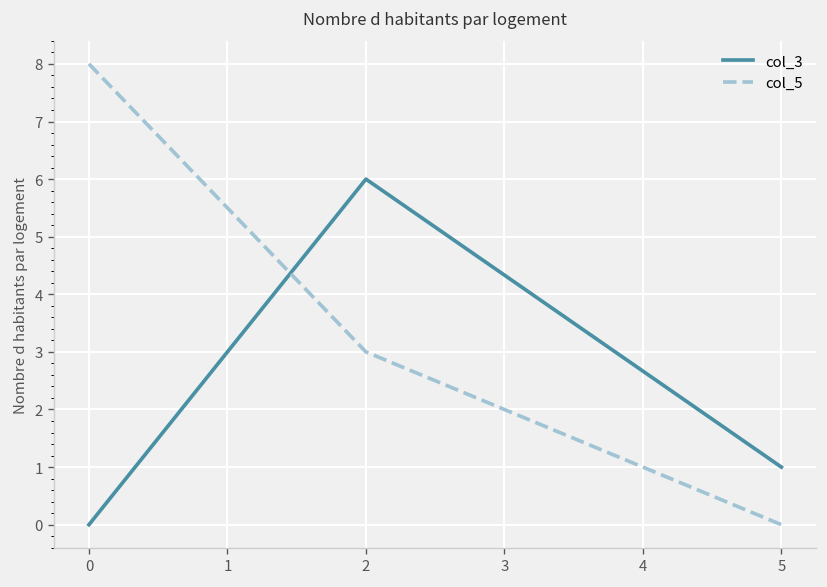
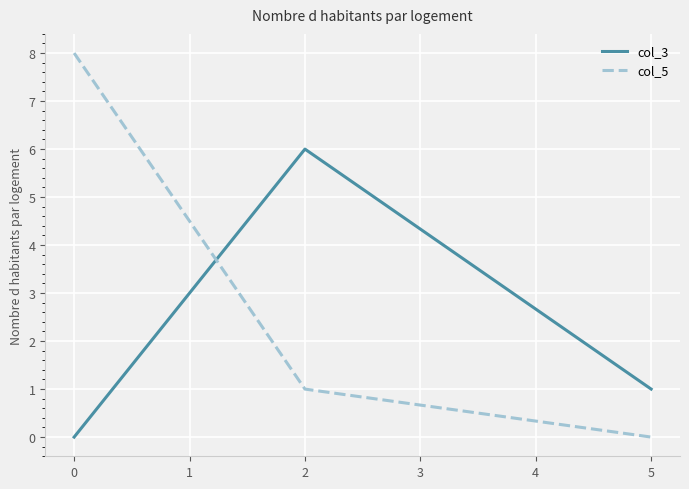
  {
    "col_3": {
      "0": 0,
      "2": 6,
      "5": 1
    },
    "col_5": {
      "0": 8,
-     "2": 3,
+     "2": 1,
      "5": 0
    }
  }
